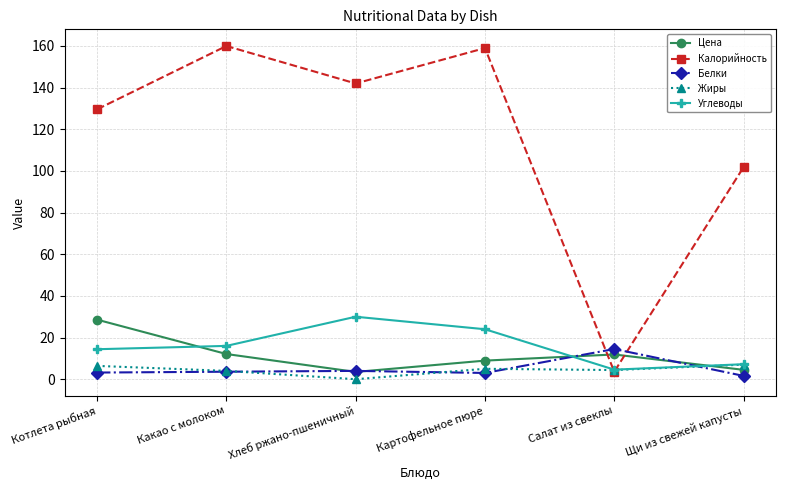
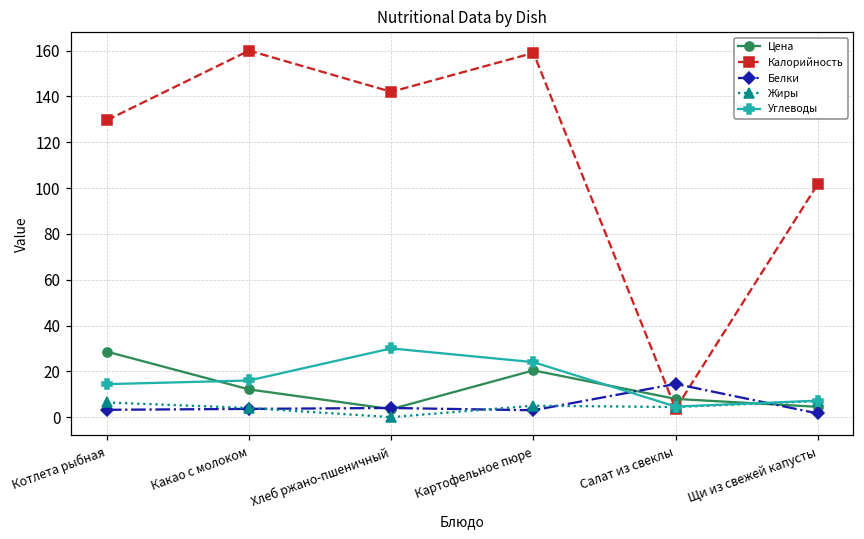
  {
    "Цена": {
      "Котлета рыбная": 29,
      "Какао с молоком": 12,
-     "Картофельное пюре": 9,
-     "Салат из свеклы": 12,
+     "Картофельное пюре": 20,
+     "Салат из свеклы": 8,
      "Щи из свежей капусты": 5
    },
    "Калорийность": {
      "Котлета рыбная": 130,
      "Какао с молоком": 160,
      "Хлеб ржано-пшеничный": 142,
      "Картофельное пюре": 159,
      "Щи из свежей капусты": 102
    },
    "Белки": {
      "Котлета рыбная": 3,
      "Картофельное пюре": 3,
      "Салат из свеклы": 15,
      "Щи из свежей капусты": 2
    }
  }
